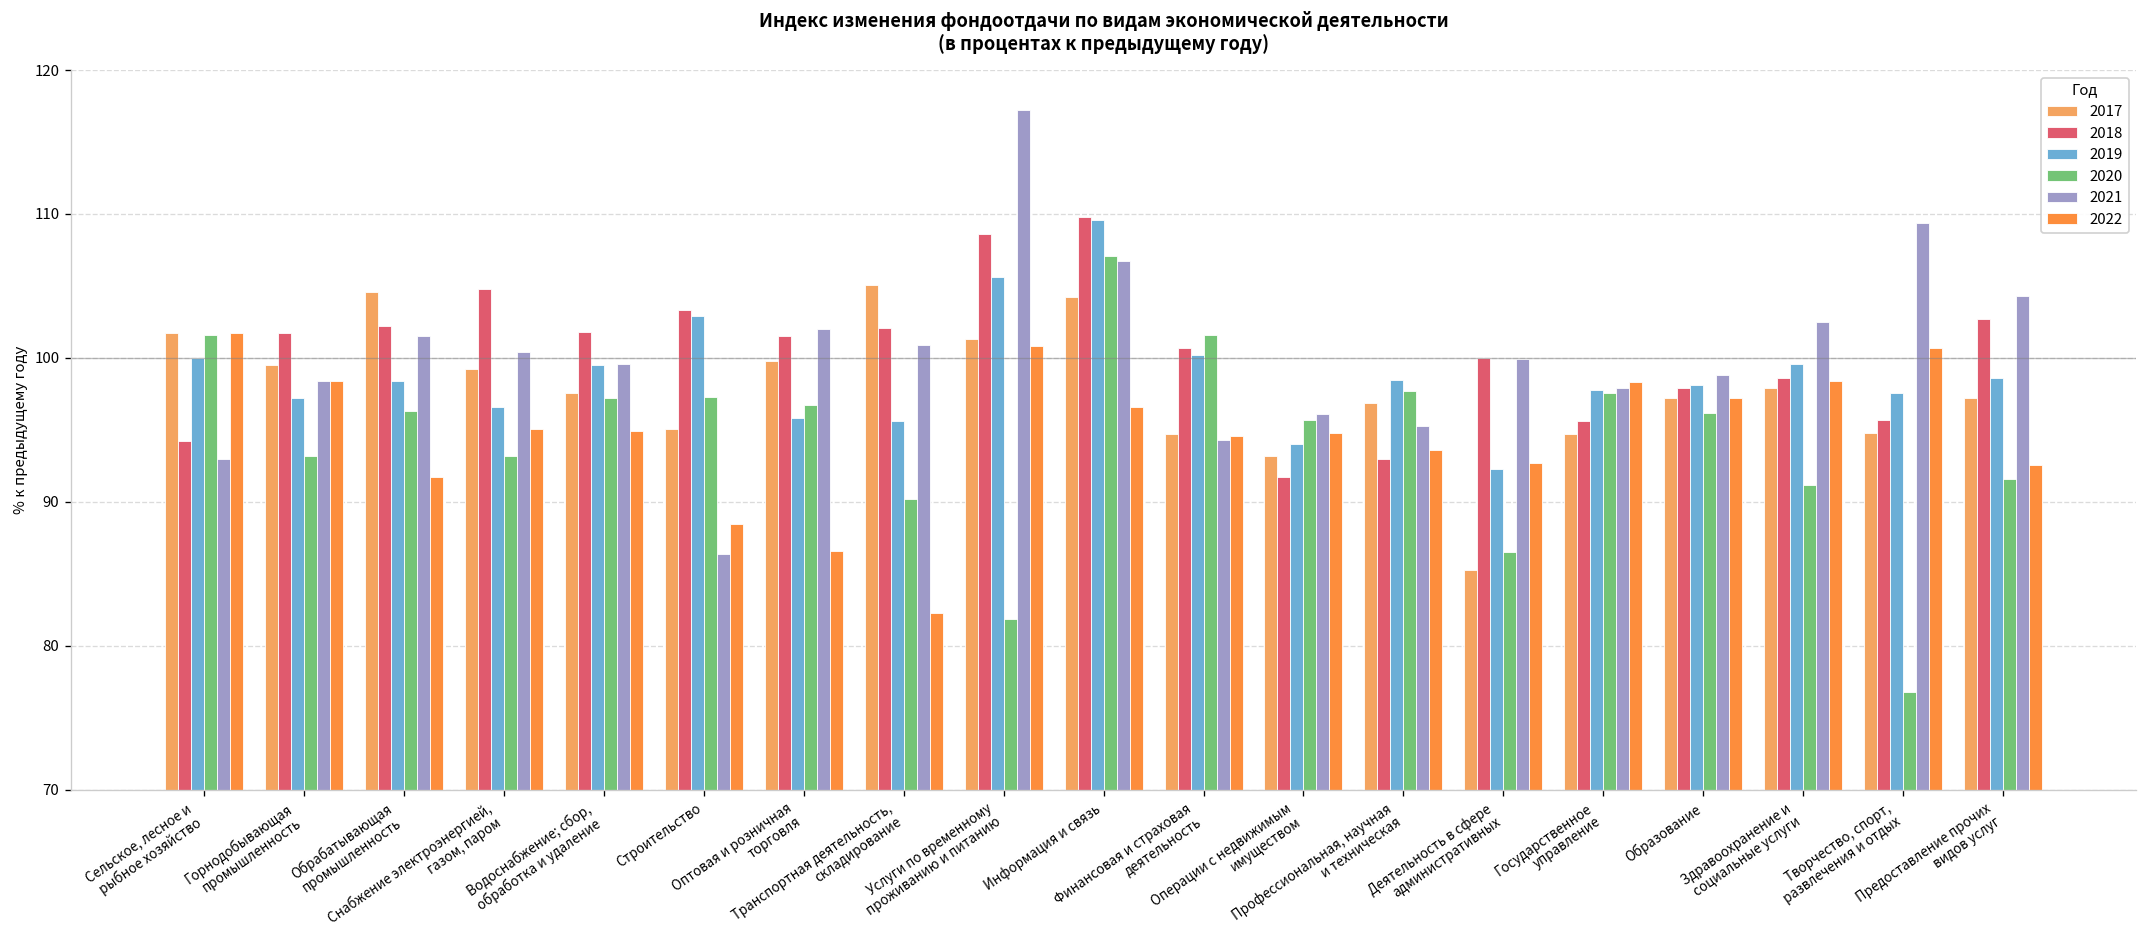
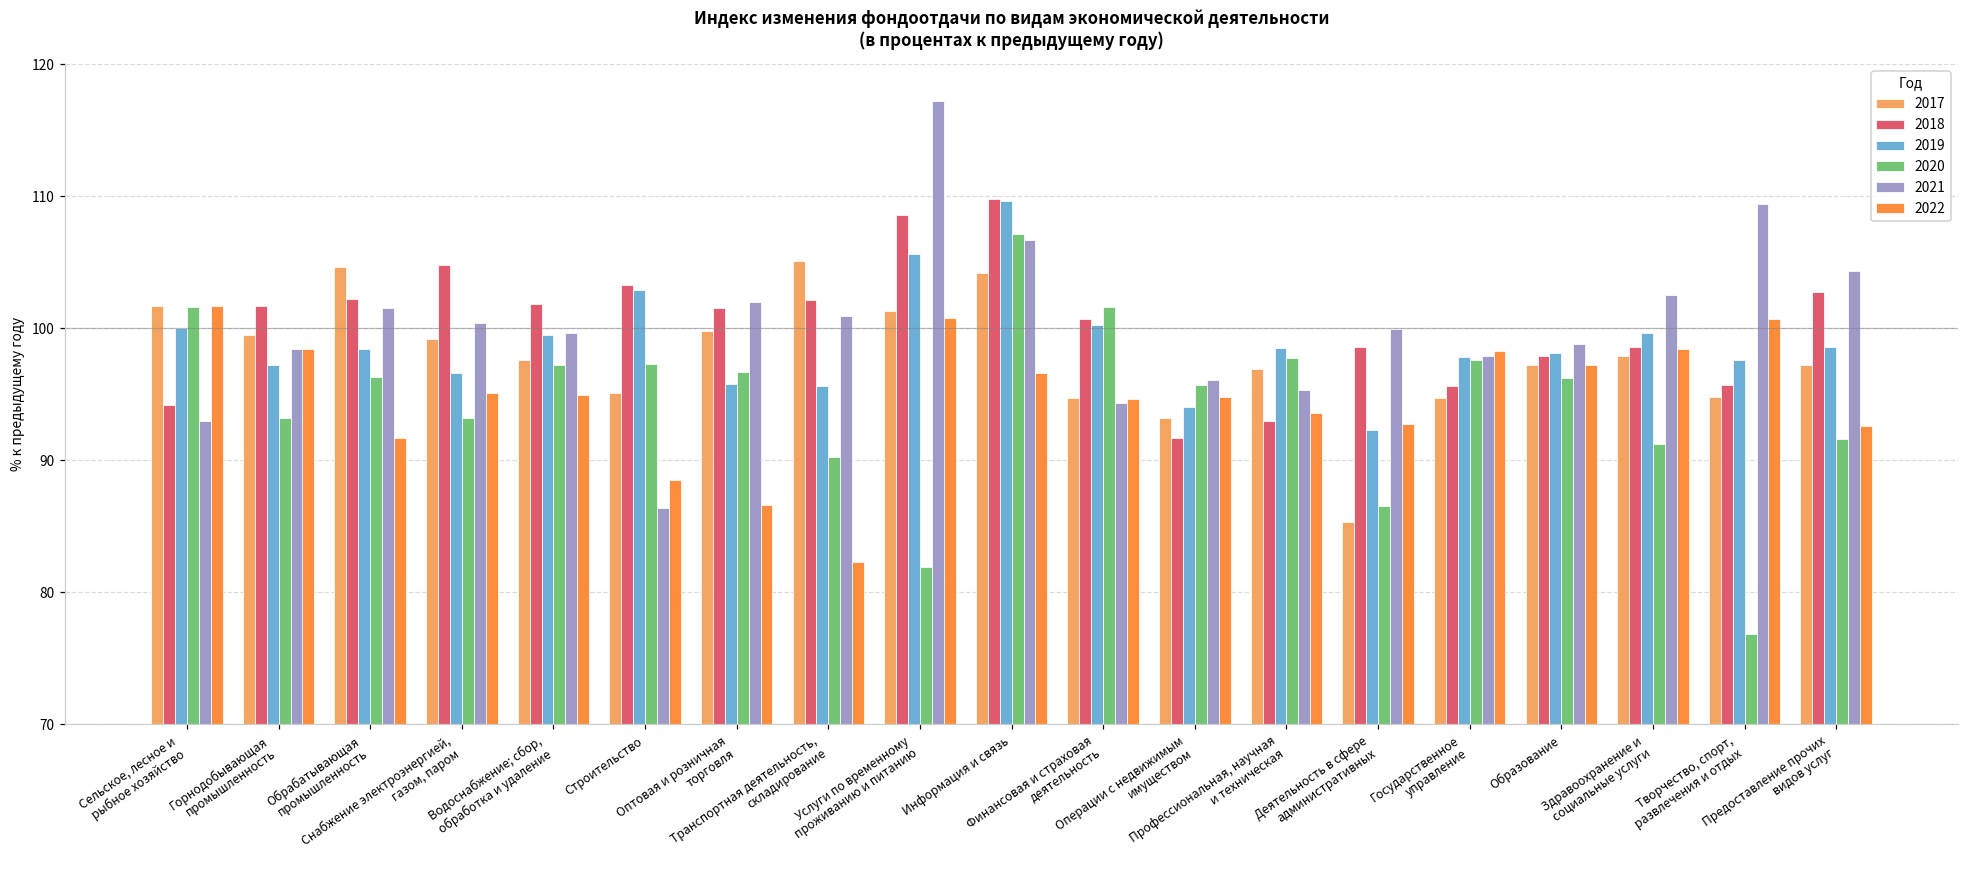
  {
    "2018": {
      "Сельское, лесное и рыбное хозяйство": 94.2,
      "Горнодобывающая промышленность": 101.7,
      "Обрабатывающая промышленность": 102.2,
      "Снабжение электроэнергией, газом, паром": 104.8,
      "Водоснабжение; сбор, обработка и удаление": 101.8,
      "Строительство": 103.3,
      "Оптовая и розничная торговля": 101.5,
      "Транспортная деятельность, складирование": 102.1,
      "Услуги по временному проживанию и питанию": 108.6,
      "Информация и связь": 109.8,
      "Финансовая и страховая деятельность": 100.7,
      "Операции с недвижимым имуществом": 91.7,
      "Профессиональная, научная и техническая": 93.0,
-     "Деятельность в сфере административных": 100.0,
+     "Деятельность в сфере административных": 98.6,
      "Государственное управление": 95.6,
      "Образование": 97.9,
      "Здравоохранение и социальные услуги": 98.6,
      "Творчество, спорт, развлечения и отдых": 95.7,
      "Предоставление прочих видов услуг": 102.7
    },
    "2020": {
      "Сельское, лесное и рыбное хозяйство": 101.6,
      "Горнодобывающая промышленность": 93.2,
      "Обрабатывающая промышленность": 96.3,
      "Снабжение электроэнергией, газом, паром": 93.2,
      "Водоснабжение; сбор, обработка и удаление": 97.2,
      "Строительство": 97.3,
      "Оптовая и розничная торговля": 96.7,
      "Транспортная деятельность, складирование": 90.2,
      "Услуги по временному проживанию и питанию": 81.9,
      "Информация и связь": 107.1,
      "Финансовая и страховая деятельность": 101.6,
      "Операции с недвижимым имуществом": 95.7,
      "Профессиональная, научная и техническая": 97.7,
      "Деятельность в сфере административных": 86.5,
      "Государственное управление": 97.6,
      "Образование": 96.2,
      "Здравоохранение и социальные услуги": 91.2,
      "Творчество, спорт, развлечения и отдых": 76.8,
      "Предоставление прочих видов услуг": 91.6
    }
  }
